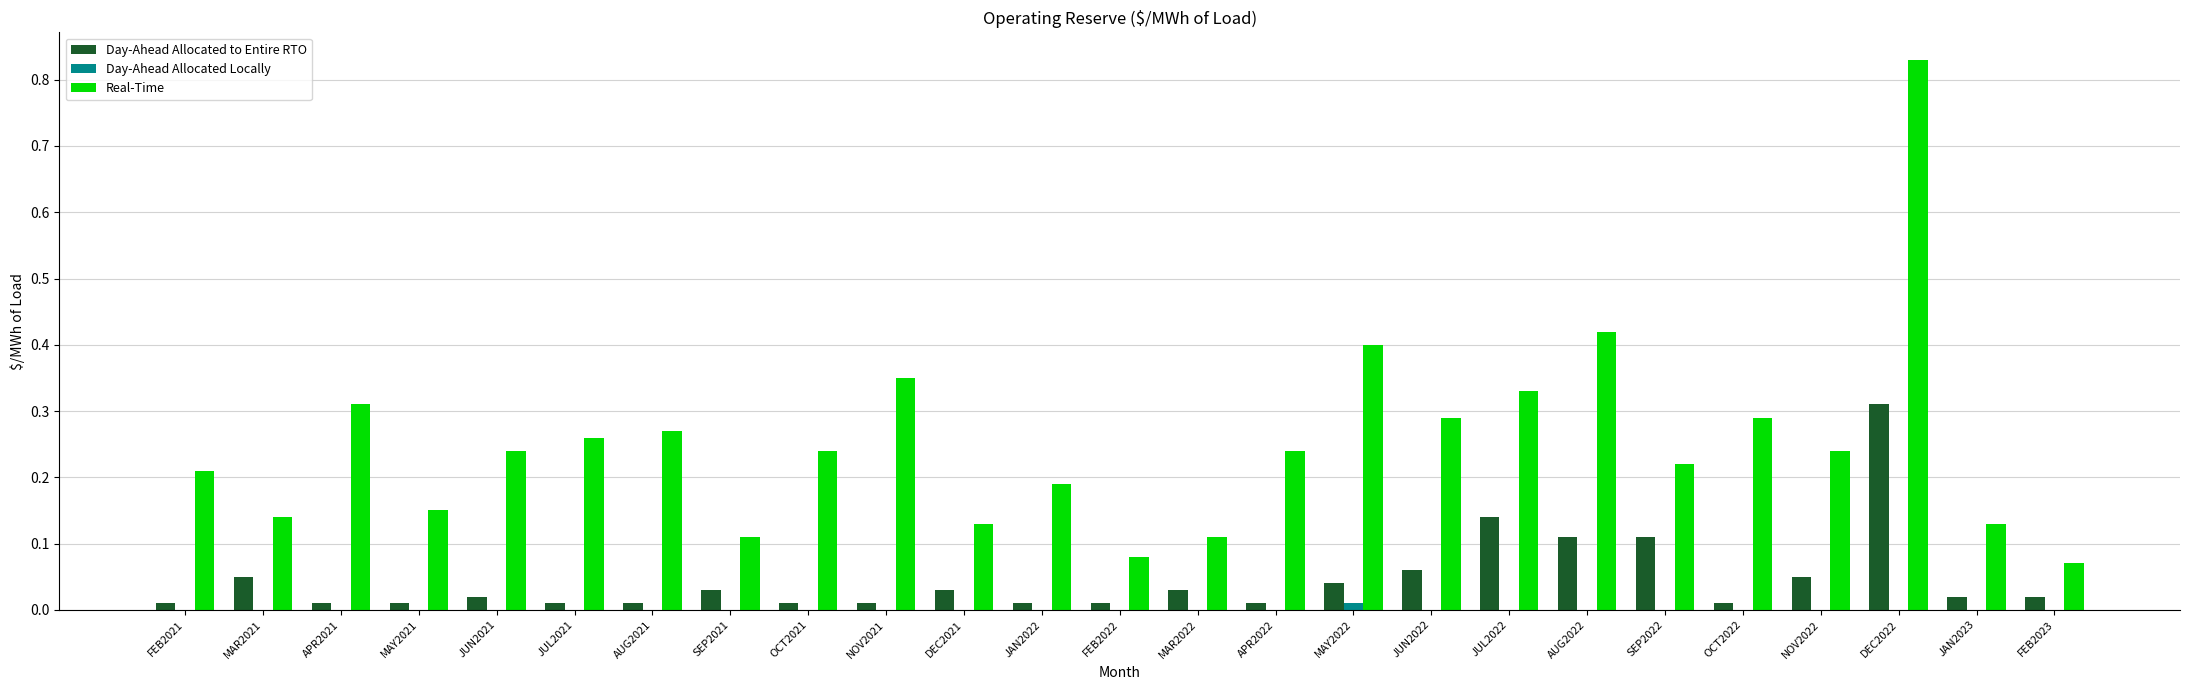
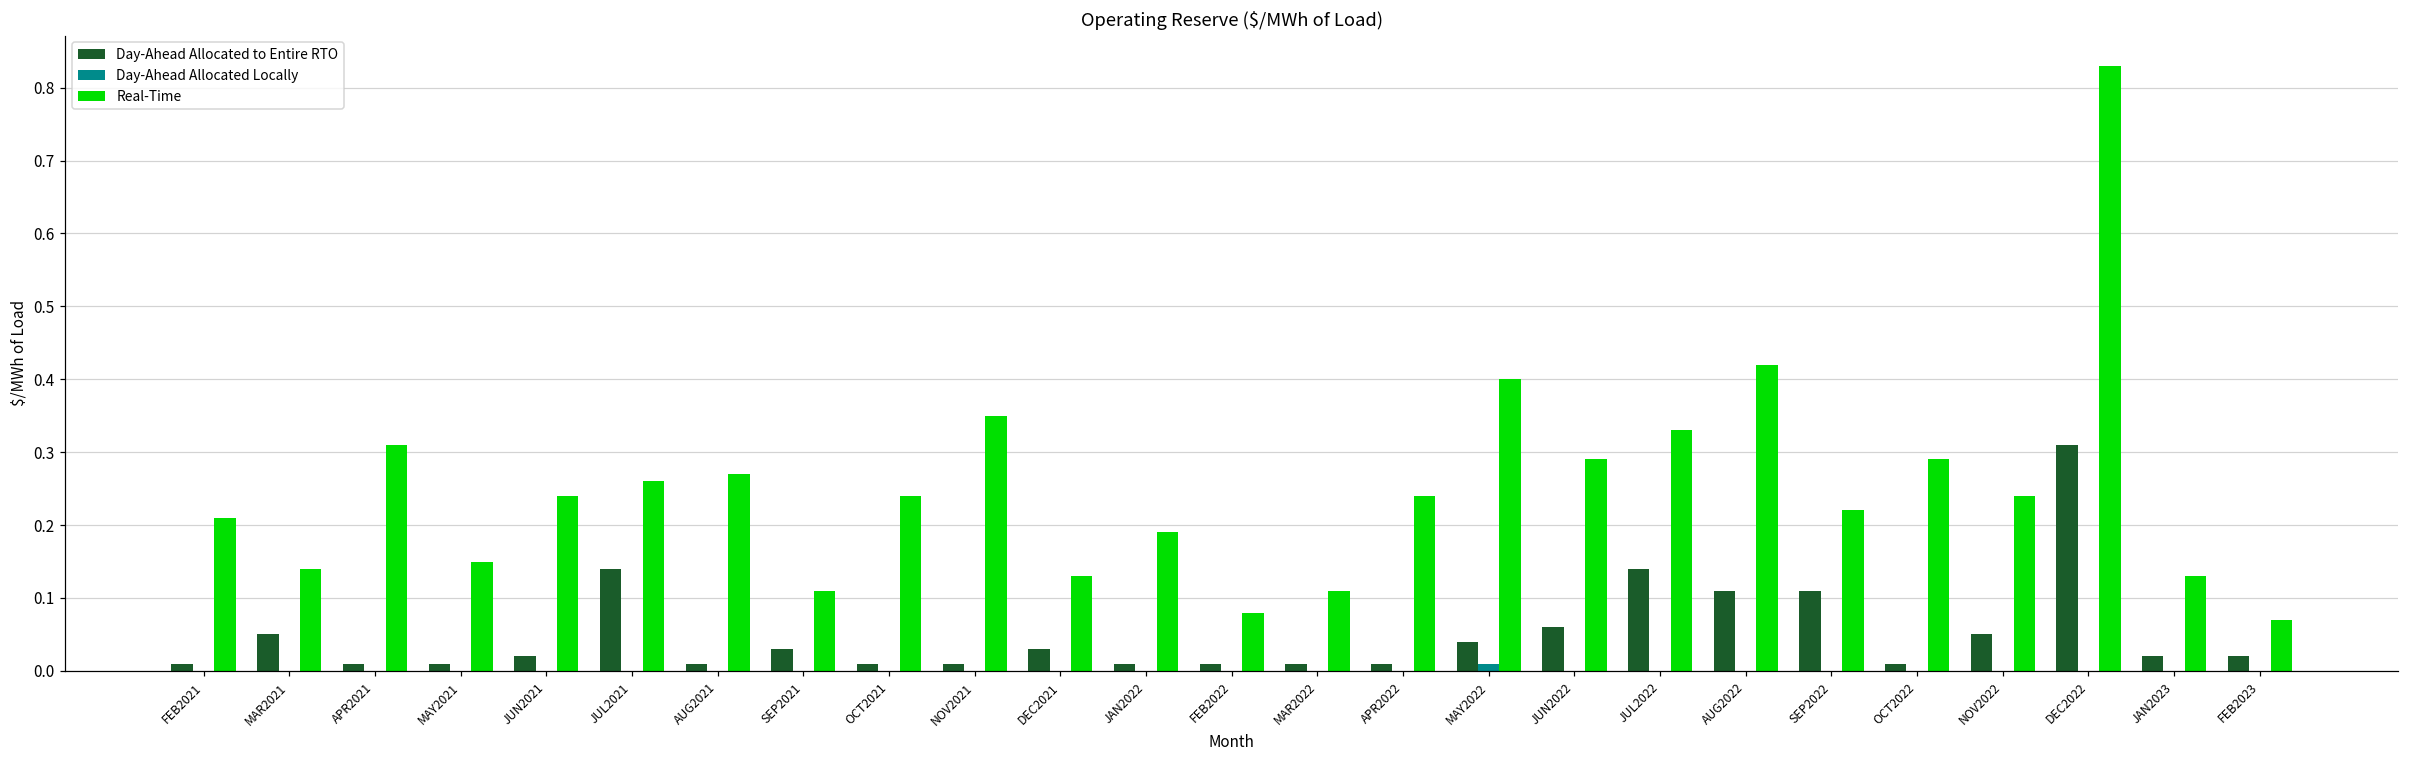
  {
    "Day-Ahead Allocated to Entire RTO": {
      "FEB2021": 0.01,
      "MAR2021": 0.05,
      "APR2021": 0.01,
      "MAY2021": 0.01,
      "JUN2021": 0.02,
-     "JUL2021": 0.01,
+     "JUL2021": 0.14,
      "AUG2021": 0.01,
      "SEP2021": 0.03,
      "OCT2021": 0.01,
      "NOV2021": 0.01,
      "DEC2021": 0.03,
      "JAN2022": 0.01,
      "FEB2022": 0.01,
-     "MAR2022": 0.03,
+     "MAR2022": 0.01,
      "APR2022": 0.01,
      "MAY2022": 0.04,
      "JUN2022": 0.06,
      "JUL2022": 0.14,
      "AUG2022": 0.11,
      "SEP2022": 0.11,
      "OCT2022": 0.01,
      "NOV2022": 0.05,
      "DEC2022": 0.31,
      "JAN2023": 0.02,
      "FEB2023": 0.02
    },
    "Day-Ahead Allocated Locally": {
      "FEB2021": 0.00,
      "MAR2021": 0.00,
      "APR2021": 0.00,
      "MAY2021": 0.00,
      "JUN2021": 0.00,
      "JUL2021": 0.00,
      "AUG2021": 0.00,
      "SEP2021": 0.00,
      "OCT2021": 0.00,
      "NOV2021": 0.00,
      "DEC2021": 0.00,
      "JAN2022": 0.00,
      "FEB2022": 0.00,
      "MAR2022": 0.00,
      "APR2022": 0.00,
      "MAY2022": 0.01,
      "JUN2022": 0.00,
      "JUL2022": 0.00,
      "AUG2022": 0.00,
      "SEP2022": 0.00,
      "OCT2022": 0.00,
      "NOV2022": 0.00,
      "DEC2022": 0.00,
      "JAN2023": 0.00,
      "FEB2023": 0.00
    },
    "Real-Time": {
      "FEB2021": 0.21,
      "MAR2021": 0.14,
      "APR2021": 0.31,
      "MAY2021": 0.15,
      "JUN2021": 0.24,
      "JUL2021": 0.26,
      "AUG2021": 0.27,
      "SEP2021": 0.11,
      "OCT2021": 0.24,
      "NOV2021": 0.35,
      "DEC2021": 0.13,
      "JAN2022": 0.19,
      "FEB2022": 0.08,
      "MAR2022": 0.11,
      "APR2022": 0.24,
      "MAY2022": 0.40,
      "JUN2022": 0.29,
      "JUL2022": 0.33,
      "AUG2022": 0.42,
      "SEP2022": 0.22,
      "OCT2022": 0.29,
      "NOV2022": 0.24,
      "DEC2022": 0.83,
      "JAN2023": 0.13,
      "FEB2023": 0.07
    }
  }
